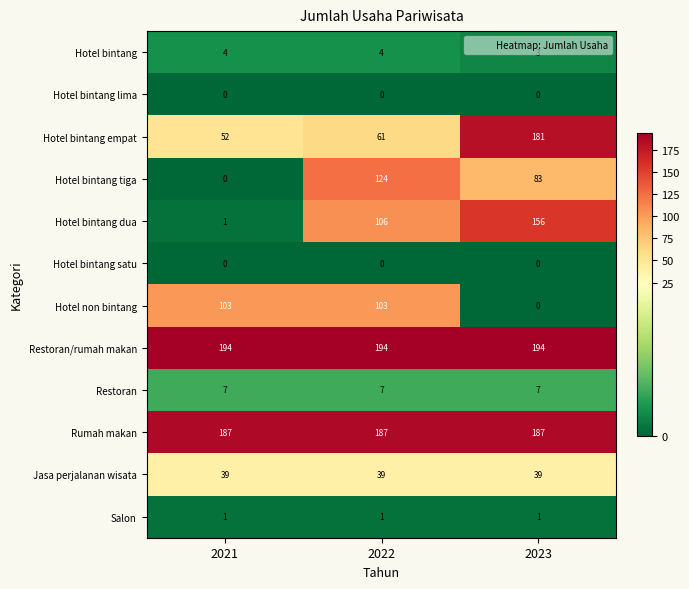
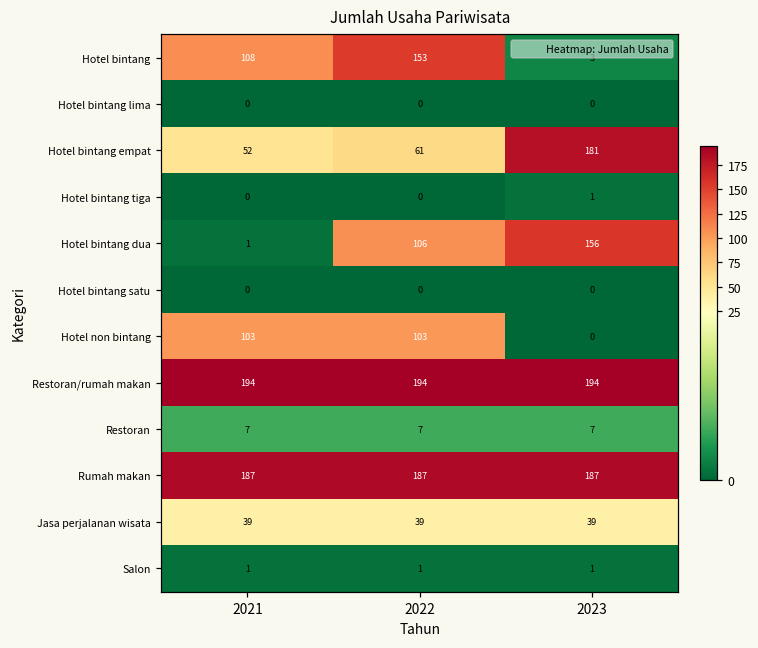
  {
    "Hotel bintang": {
-     "2021": 4,
-     "2022": 4
+     "2021": 108,
+     "2022": 153
    },
    "Hotel bintang lima": {
      "2021": 0,
      "2022": 0,
      "2023": 0
    },
    "Hotel bintang empat": {
      "2021": 52,
      "2022": 61,
      "2023": 181
    },
    "Hotel bintang tiga": {
      "2021": 0,
-     "2022": 124,
-     "2023": 83
+     "2022": 0,
+     "2023": 1
    },
    "Hotel bintang dua": {
      "2021": 1,
      "2022": 106,
      "2023": 156
    },
    "Hotel bintang satu": {
      "2021": 0,
      "2022": 0,
      "2023": 0
    },
    "Hotel non bintang": {
      "2021": 103,
      "2022": 103,
      "2023": 0
    },
    "Restoran/rumah makan": {
      "2021": 194,
      "2022": 194,
      "2023": 194
    },
    "Restoran": {
      "2021": 7,
      "2022": 7,
      "2023": 7
    },
    "Rumah makan": {
      "2021": 187,
      "2022": 187,
      "2023": 187
    },
    "Jasa perjalanan wisata": {
      "2021": 39,
      "2022": 39,
      "2023": 39
    },
    "Salon": {
      "2021": 1,
      "2022": 1,
      "2023": 1
    }
  }
